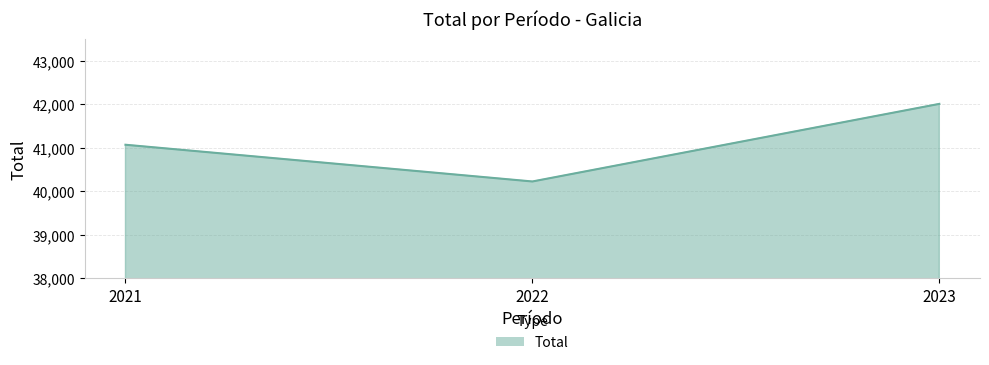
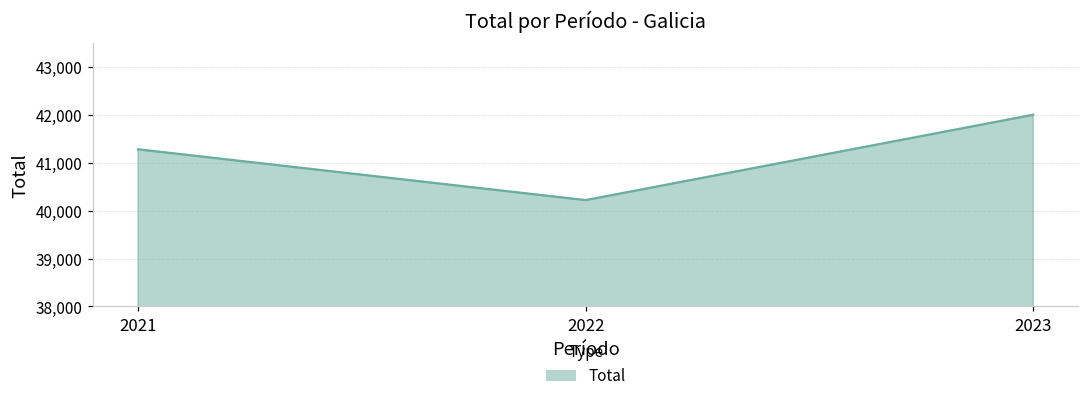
  {
-   "2021": "41,100",
+   "2021": "41,300",
    "2022": "40,200",
    "2023": "42,000"
  }
